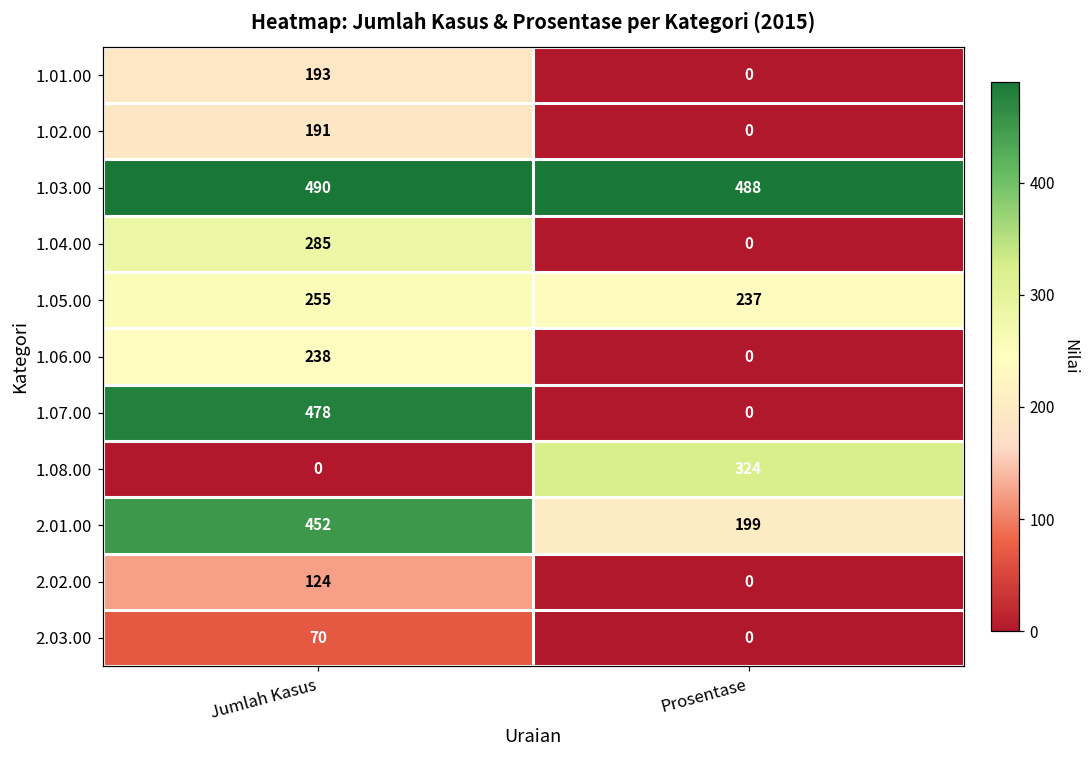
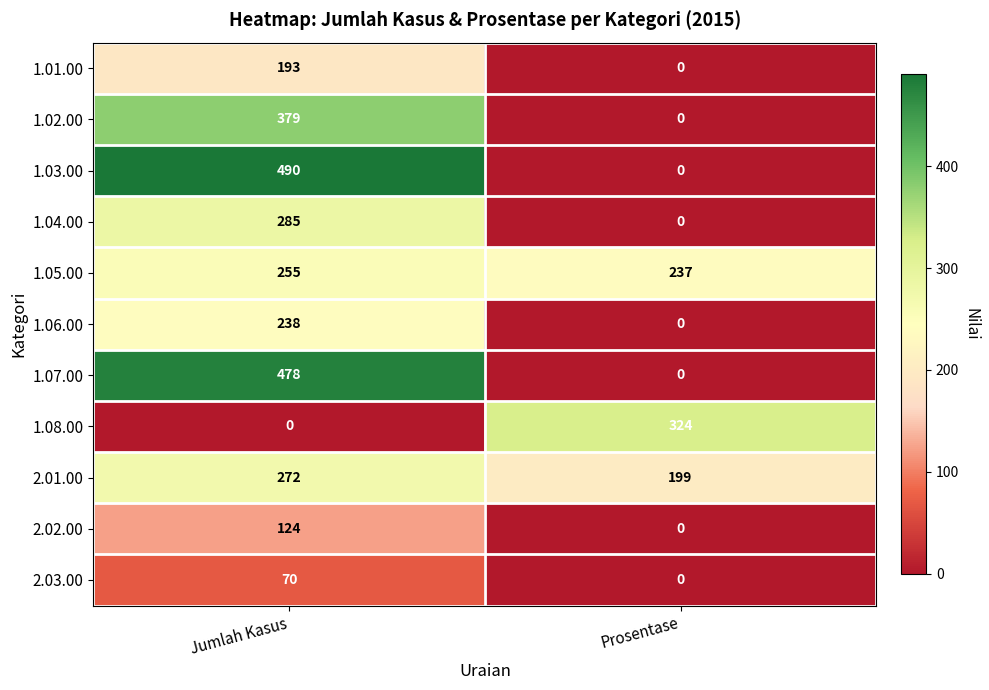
  {
    "1.01.00": {
      "Jumlah Kasus": 193,
      "Prosentase": 0
    },
    "1.02.00": {
-     "Jumlah Kasus": 191,
+     "Jumlah Kasus": 379,
      "Prosentase": 0
    },
    "1.03.00": {
      "Jumlah Kasus": 490,
-     "Prosentase": 488
+     "Prosentase": 0
    },
    "1.04.00": {
      "Jumlah Kasus": 285,
      "Prosentase": 0
    },
    "1.05.00": {
      "Jumlah Kasus": 255,
      "Prosentase": 237
    },
    "1.06.00": {
      "Jumlah Kasus": 238,
      "Prosentase": 0
    },
    "1.07.00": {
      "Jumlah Kasus": 478,
      "Prosentase": 0
    },
    "1.08.00": {
      "Jumlah Kasus": 0,
      "Prosentase": 324
    },
    "2.01.00": {
-     "Jumlah Kasus": 452,
+     "Jumlah Kasus": 272,
      "Prosentase": 199
    },
    "2.02.00": {
      "Jumlah Kasus": 124,
      "Prosentase": 0
    },
    "2.03.00": {
      "Jumlah Kasus": 70,
      "Prosentase": 0
    }
  }
